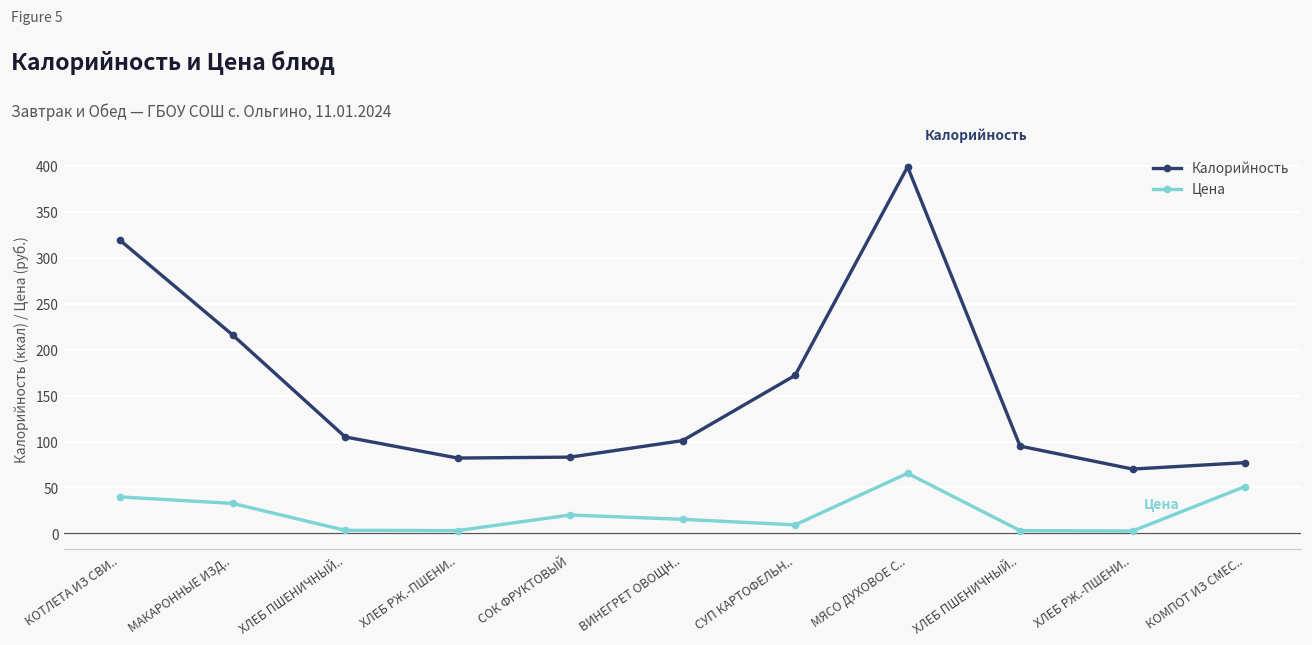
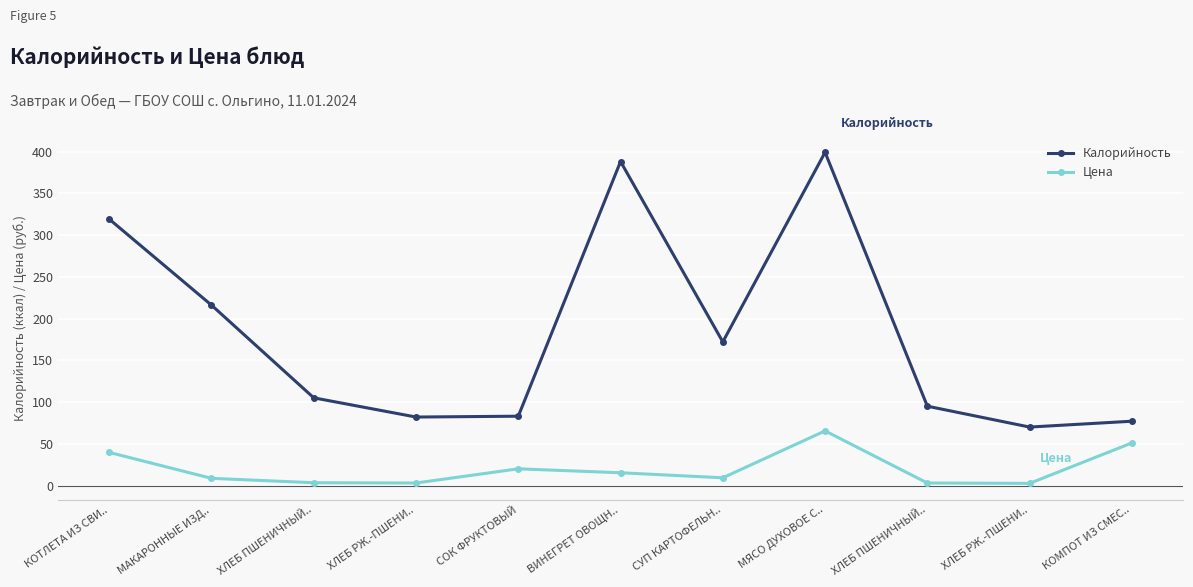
  {
    "Калорийность": {
      "КОТЛЕТА ИЗ СВИ..": 320,
      "МАКАРОННЫЕ ИЗД..": 220,
      "СОК ФРУКТОВЫЙ": 80,
-     "ВИНЕГРЕТ ОВОЩН..": 100,
+     "ВИНЕГРЕТ ОВОЩН..": 390,
      "СУП КАРТОФЕЛЬН..": 170,
      "МЯСО ДУХОВОЕ С..": 400,
      "КОМПОТ ИЗ СМЕС..": 80
    },
    "Цена": {
      "КОТЛЕТА ИЗ СВИ..": 40,
-     "МАКАРОННЫЕ ИЗД..": 30,
+     "МАКАРОННЫЕ ИЗД..": 10,
      "СОК ФРУКТОВЫЙ": 20,
      "ВИНЕГРЕТ ОВОЩН..": 20,
      "СУП КАРТОФЕЛЬН..": 10,
      "МЯСО ДУХОВОЕ С..": 70,
      "КОМПОТ ИЗ СМЕС..": 50
    }
  }
